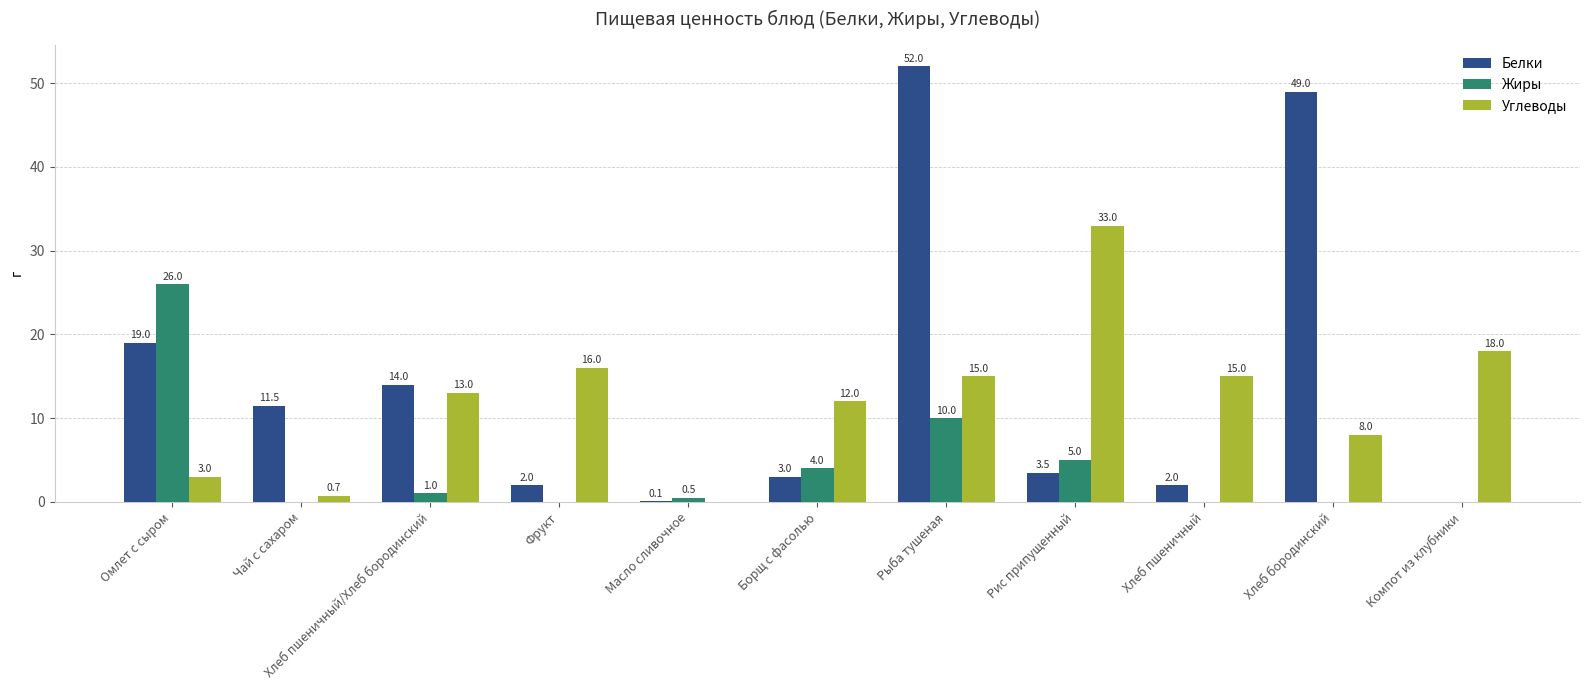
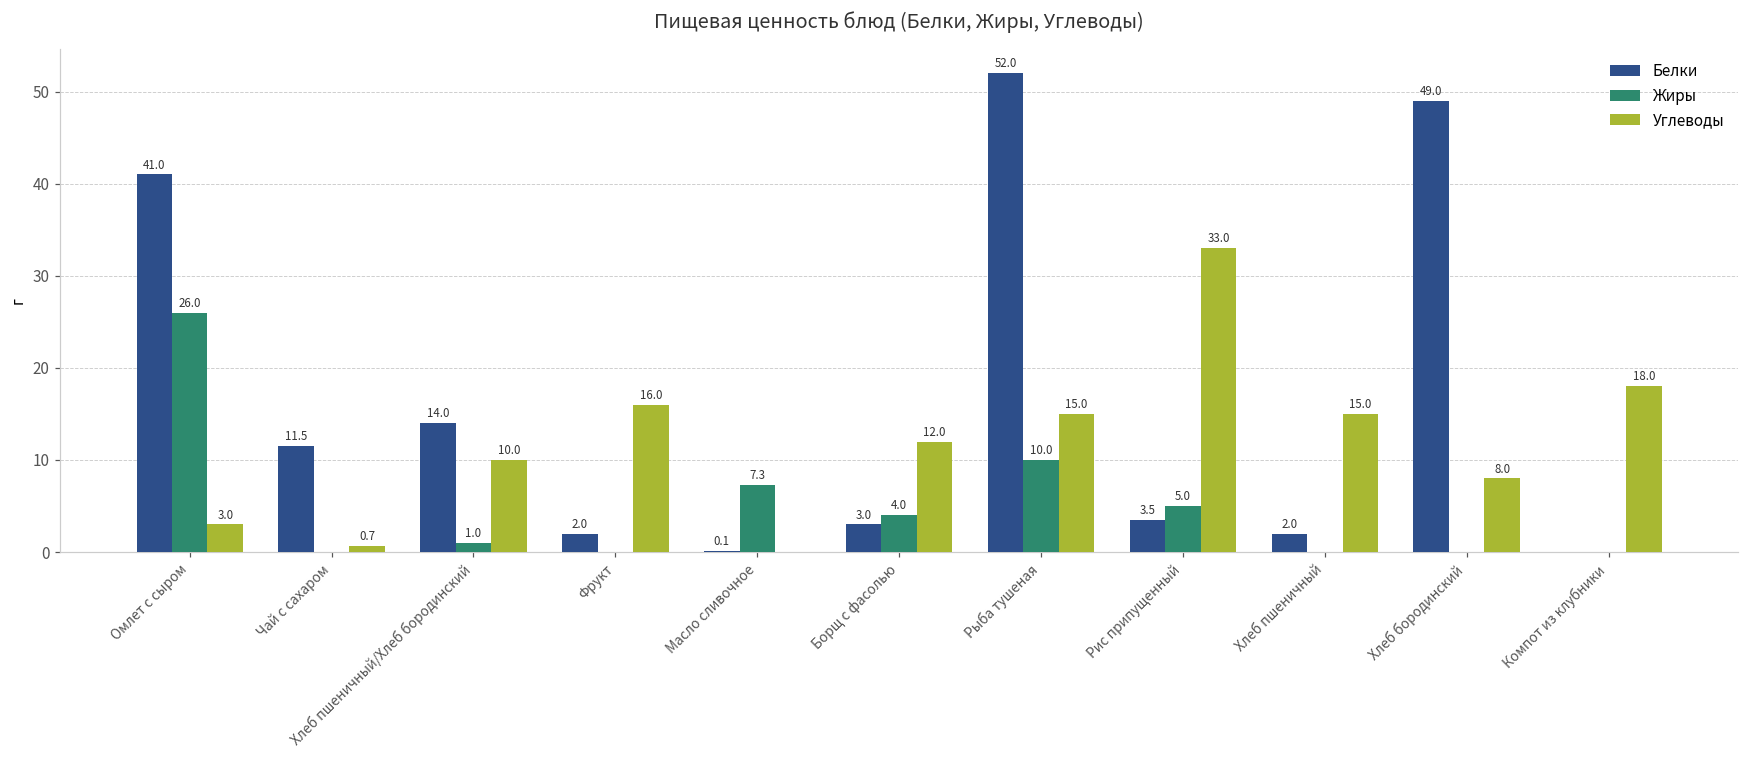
  {
    "Белки": {
-     "Омлет с сыром": 19.0,
+     "Омлет с сыром": 41.0,
      "Чай с сахаром": 11.5,
      "Хлеб пшеничный/Хлеб бородинский": 14.0,
      "Фрукт": 2.0,
      "Масло сливочное": 0.1,
      "Борщ с фасолью": 3.0,
      "Рыба тушеная": 52.0,
      "Рис припущенный": 3.5,
      "Хлеб пшеничный": 2.0,
      "Хлеб бородинский": 49.0
    },
    "Жиры": {
      "Омлет с сыром": 26.0,
      "Хлеб пшеничный/Хлеб бородинский": 1.0,
-     "Масло сливочное": 0.5,
+     "Масло сливочное": 7.3,
      "Борщ с фасолью": 4.0,
      "Рыба тушеная": 10.0,
      "Рис припущенный": 5.0
    },
    "Углеводы": {
      "Омлет с сыром": 3.0,
      "Чай с сахаром": 0.7,
-     "Хлеб пшеничный/Хлеб бородинский": 13.0,
+     "Хлеб пшеничный/Хлеб бородинский": 10.0,
      "Фрукт": 16.0,
      "Борщ с фасолью": 12.0,
      "Рыба тушеная": 15.0,
      "Рис припущенный": 33.0,
      "Хлеб пшеничный": 15.0,
      "Хлеб бородинский": 8.0,
      "Компот из клубники": 18.0
    }
  }
